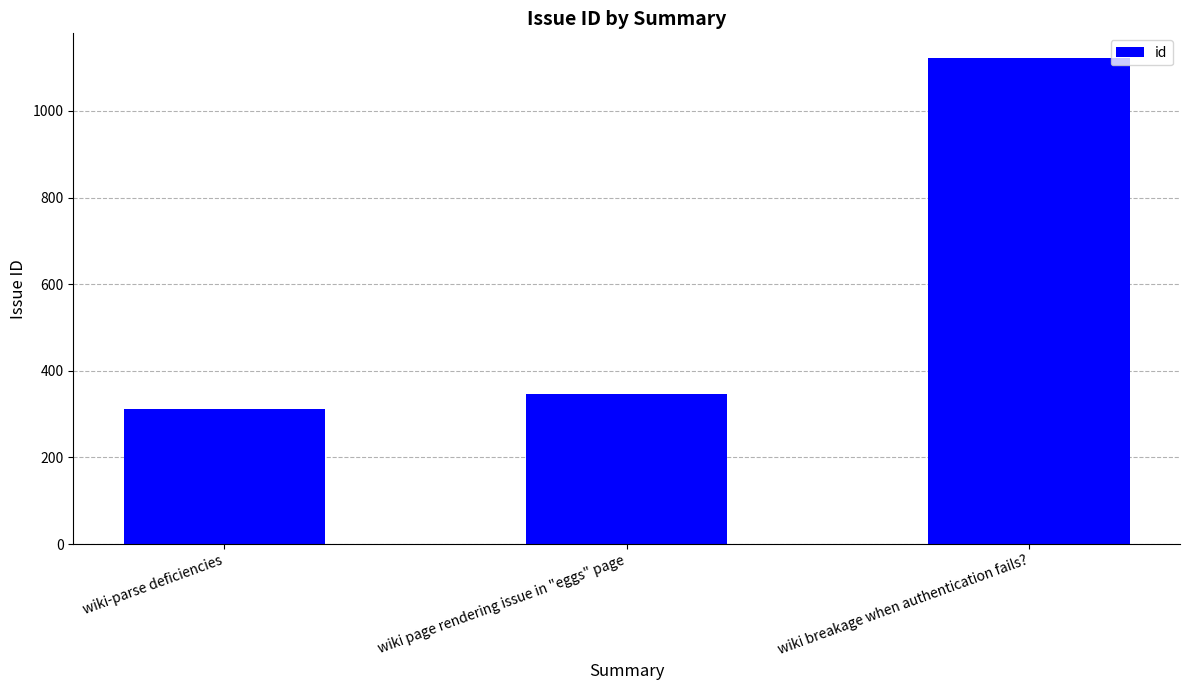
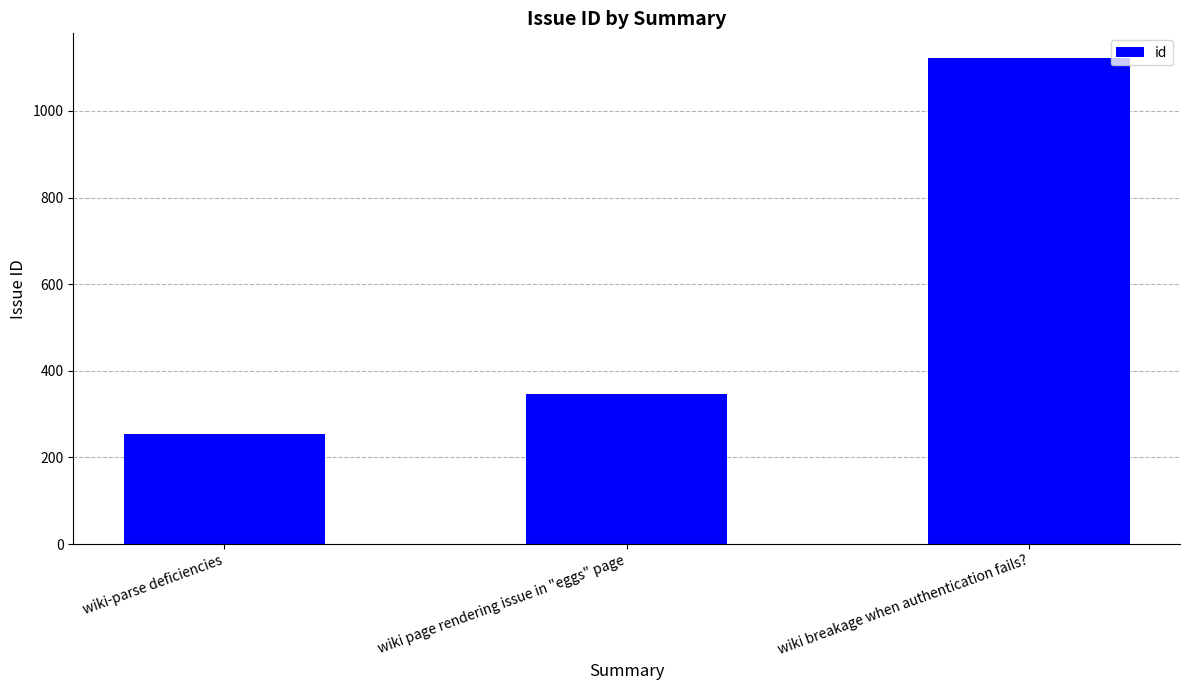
  {
-   "wiki-parse deficiencies": 310,
+   "wiki-parse deficiencies": 250,
    "wiki page rendering issue in \"eggs\" page": 350,
    "wiki breakage when authentication fails?": 1120
  }
